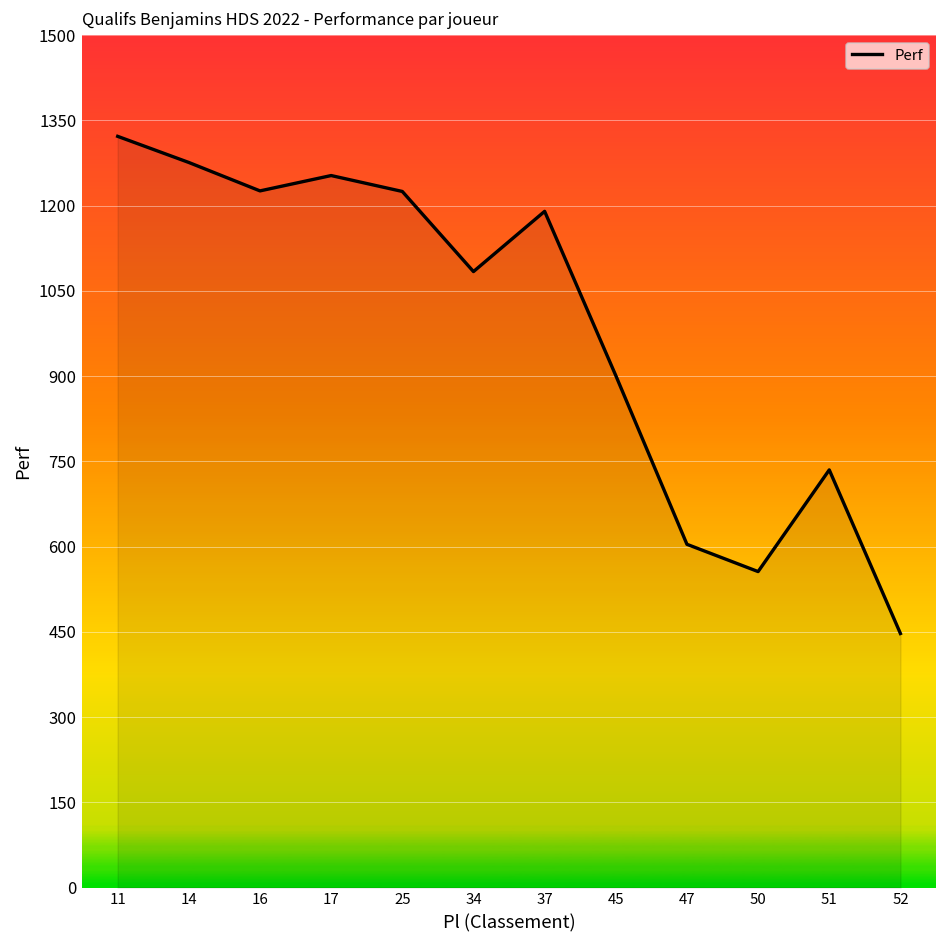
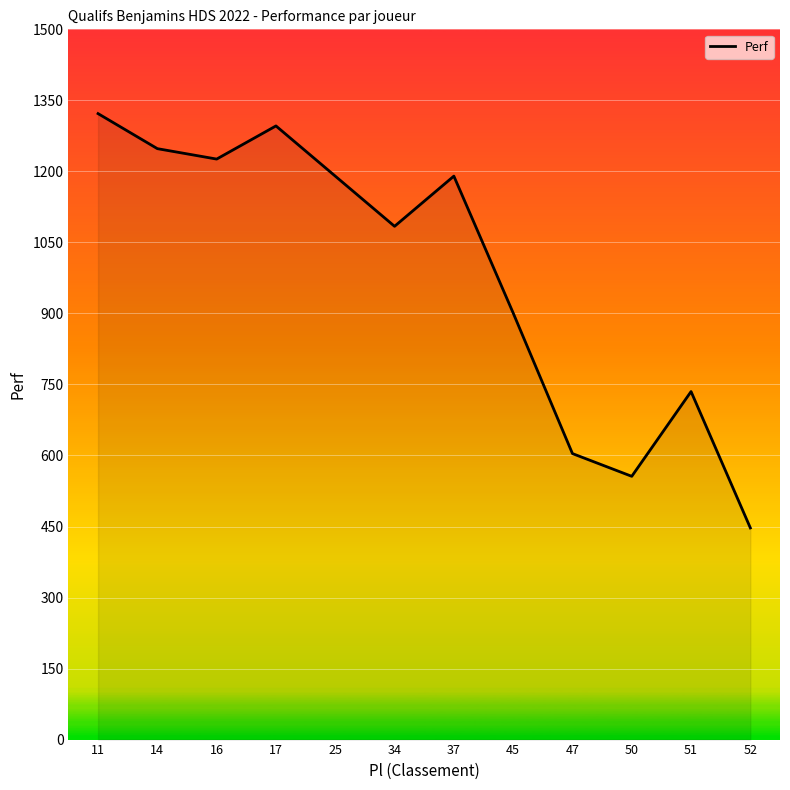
  {
    "11": 1320,
-   "14": 1280,
+   "14": 1250,
    "16": 1230,
-   "17": 1250,
-   "25": 1230,
+   "17": 1300,
+   "25": 1190,
    "34": 1080,
    "37": 1190,
    "45": 900,
    "47": 600,
    "50": 560,
    "51": 740,
    "52": 450
  }
